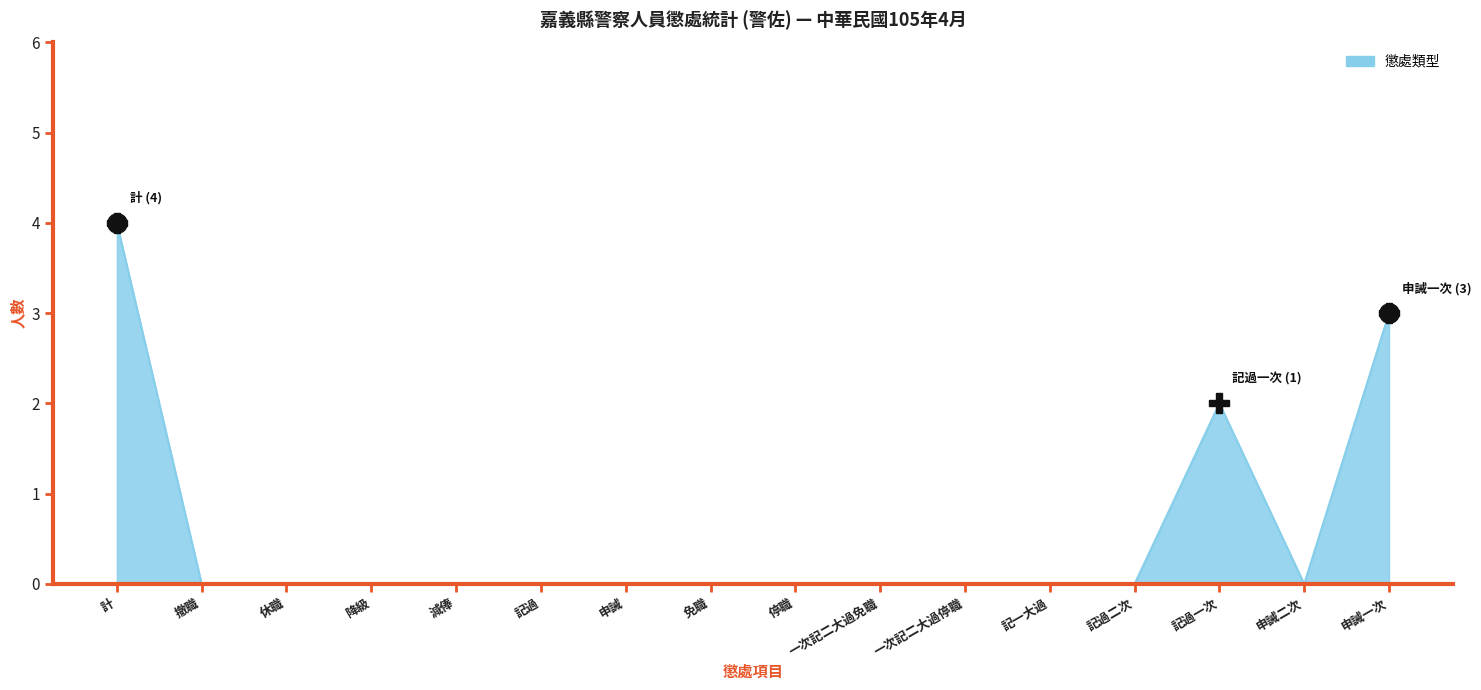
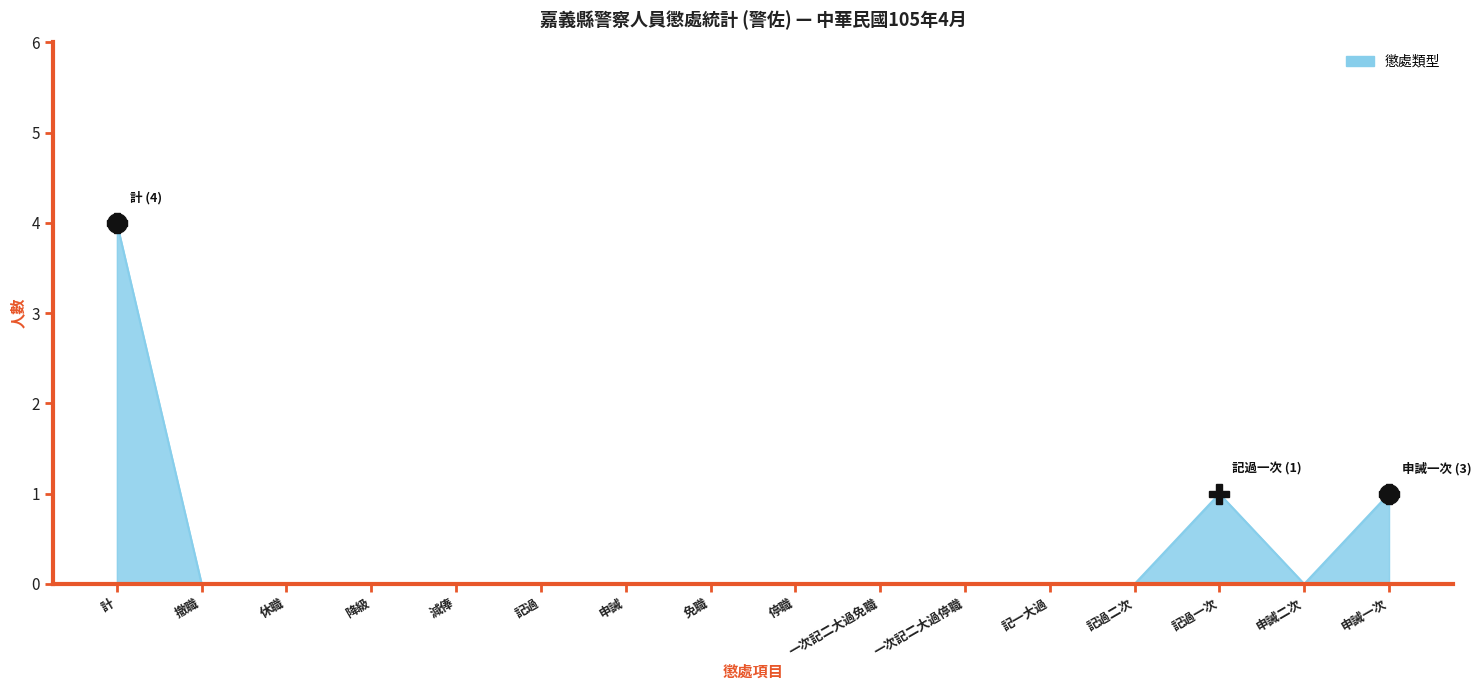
  {
    "懲處類型": {
      "撤職": 0,
      "休職": 0,
      "降級": 0,
      "減俸": 0,
      "記過": 0,
      "申誡": 0,
      "免職": 0,
      "停職": 0,
      "一次記二大過免職": 0,
      "一次記二大過停職": 0,
      "記一大過": 0,
      "記過二次": 0,
-     "記過一次": 2,
+     "記過一次": 1,
      "申誡二次": 0,
-     "申誡一次": 3
+     "申誡一次": 1
    }
  }
